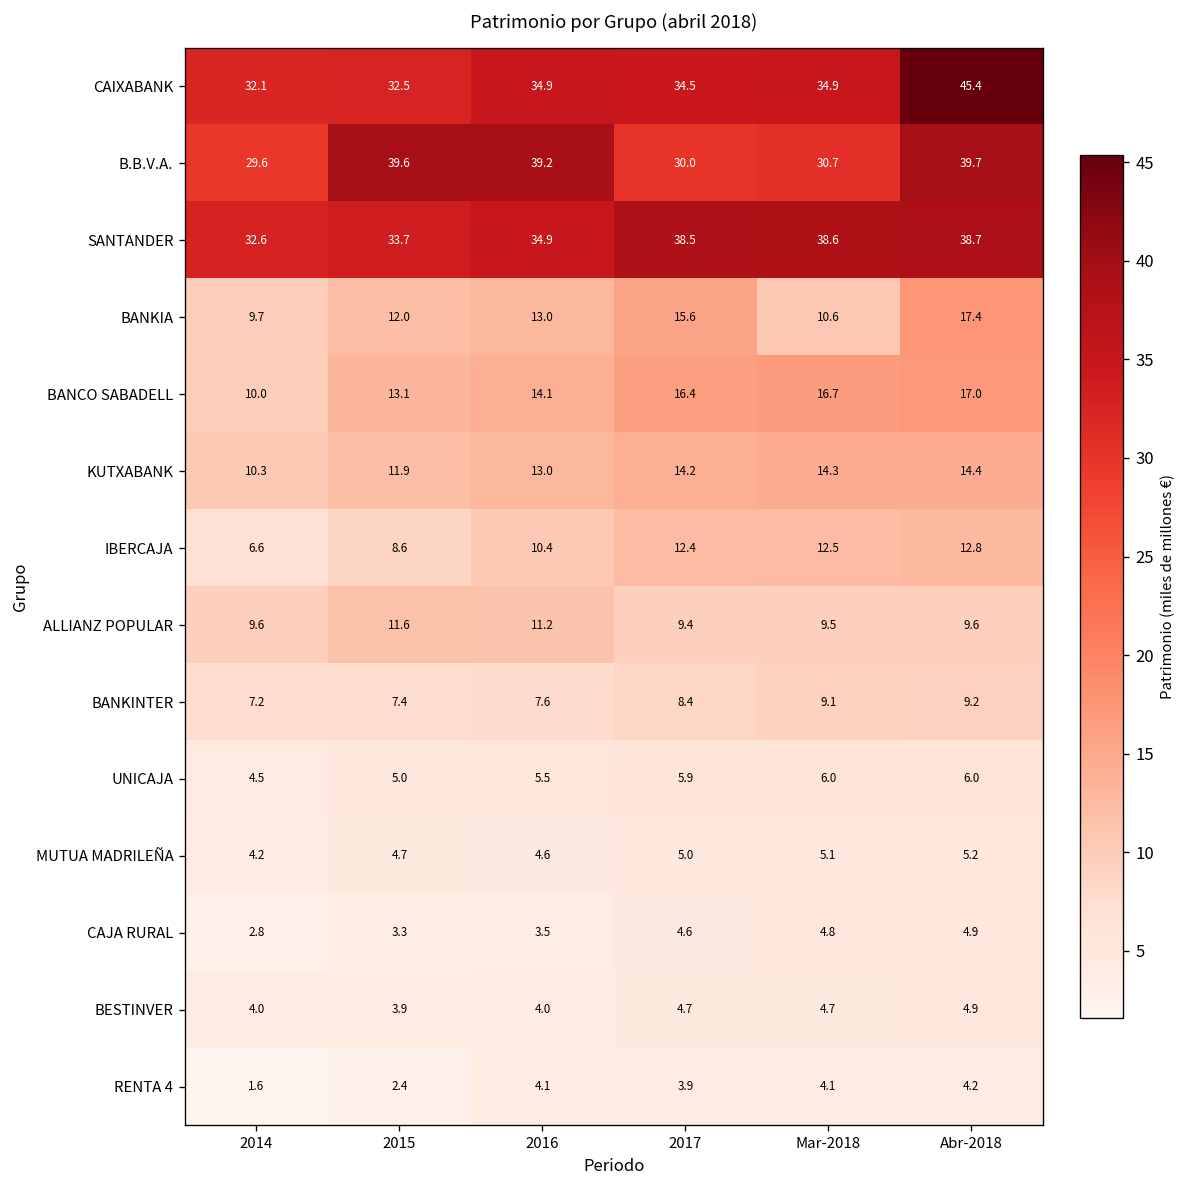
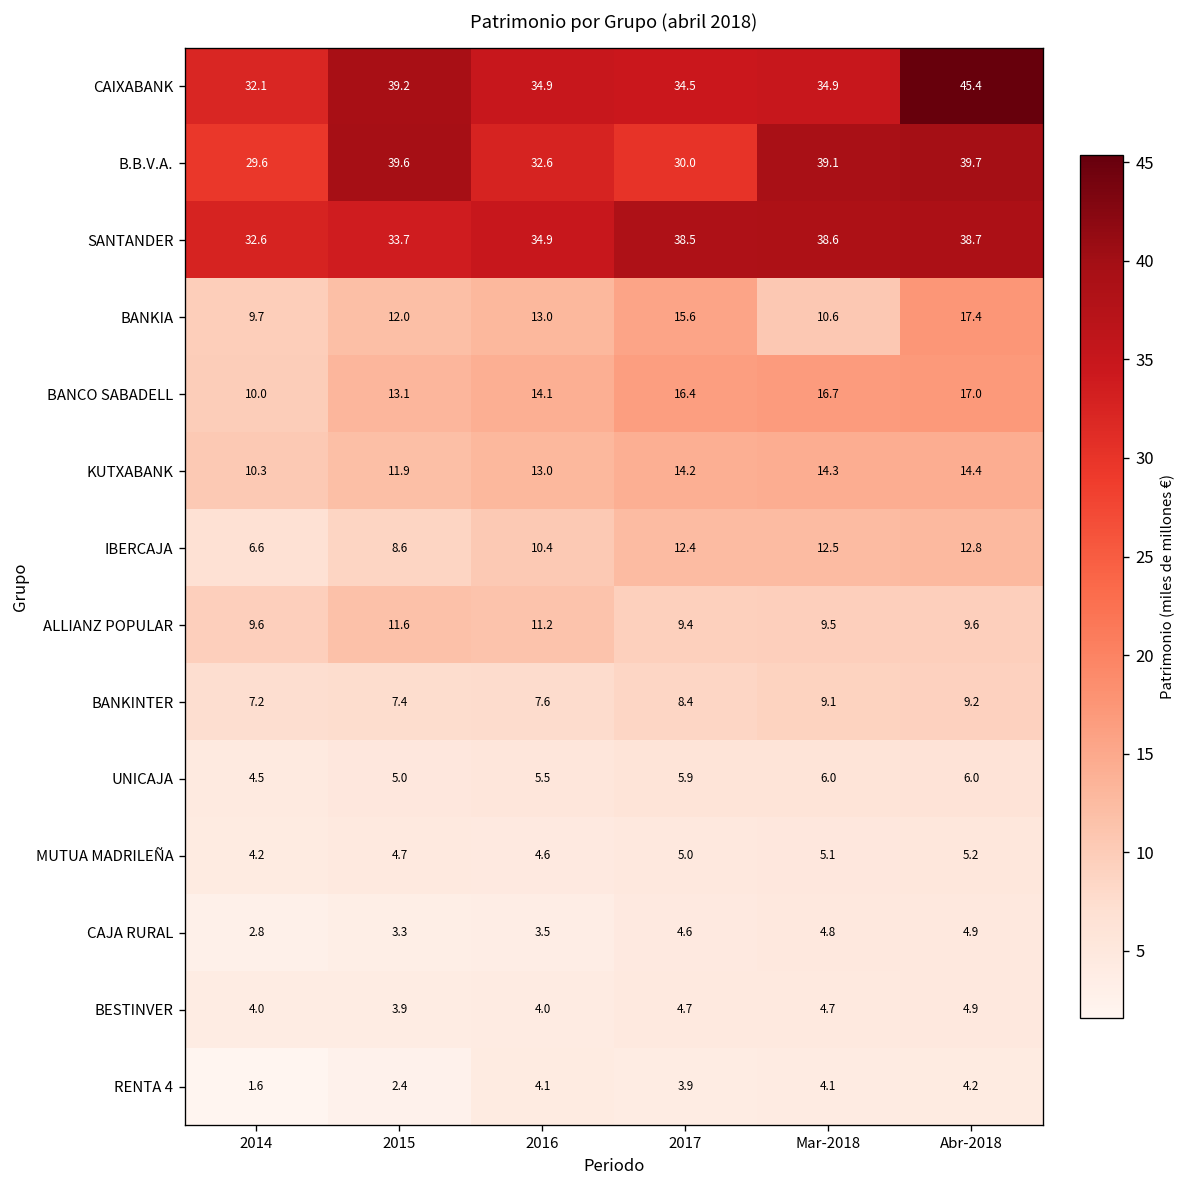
  {
    "CAIXABANK": {
      "2014": 32.1,
-     "2015": 32.5,
+     "2015": 39.2,
      "2016": 34.9,
      "2017": 34.5,
      "Mar-2018": 34.9,
      "Abr-2018": 45.4
    },
    "B.B.V.A.": {
      "2014": 29.6,
      "2015": 39.6,
-     "2016": 39.2,
+     "2016": 32.6,
      "2017": 30.0,
-     "Mar-2018": 30.7,
+     "Mar-2018": 39.1,
      "Abr-2018": 39.7
    },
    "SANTANDER": {
      "2014": 32.6,
      "2015": 33.7,
      "2016": 34.9,
      "2017": 38.5,
      "Mar-2018": 38.6,
      "Abr-2018": 38.7
    },
    "BANKIA": {
      "2014": 9.7,
      "2015": 12.0,
      "2016": 13.0,
      "2017": 15.6,
      "Mar-2018": 10.6,
      "Abr-2018": 17.4
    },
    "BANCO SABADELL": {
      "2014": 10.0,
      "2015": 13.1,
      "2016": 14.1,
      "2017": 16.4,
      "Mar-2018": 16.7,
      "Abr-2018": 17.0
    },
    "KUTXABANK": {
      "2014": 10.3,
      "2015": 11.9,
      "2016": 13.0,
      "2017": 14.2,
      "Mar-2018": 14.3,
      "Abr-2018": 14.4
    },
    "IBERCAJA": {
      "2014": 6.6,
      "2015": 8.6,
      "2016": 10.4,
      "2017": 12.4,
      "Mar-2018": 12.5,
      "Abr-2018": 12.8
    },
    "ALLIANZ POPULAR": {
      "2014": 9.6,
      "2015": 11.6,
      "2016": 11.2,
      "2017": 9.4,
      "Mar-2018": 9.5,
      "Abr-2018": 9.6
    },
    "BANKINTER": {
      "2014": 7.2,
      "2015": 7.4,
      "2016": 7.6,
      "2017": 8.4,
      "Mar-2018": 9.1,
      "Abr-2018": 9.2
    },
    "UNICAJA": {
      "2014": 4.5,
      "2015": 5.0,
      "2016": 5.5,
      "2017": 5.9,
      "Mar-2018": 6.0,
      "Abr-2018": 6.0
    },
    "MUTUA MADRILEÑA": {
      "2014": 4.2,
      "2015": 4.7,
      "2016": 4.6,
      "2017": 5.0,
      "Mar-2018": 5.1,
      "Abr-2018": 5.2
    },
    "CAJA RURAL": {
      "2014": 2.8,
      "2015": 3.3,
      "2016": 3.5,
      "2017": 4.6,
      "Mar-2018": 4.8,
      "Abr-2018": 4.9
    },
    "BESTINVER": {
      "2014": 4.0,
      "2015": 3.9,
      "2016": 4.0,
      "2017": 4.7,
      "Mar-2018": 4.7,
      "Abr-2018": 4.9
    },
    "RENTA 4": {
      "2014": 1.6,
      "2015": 2.4,
      "2016": 4.1,
      "2017": 3.9,
      "Mar-2018": 4.1,
      "Abr-2018": 4.2
    }
  }
